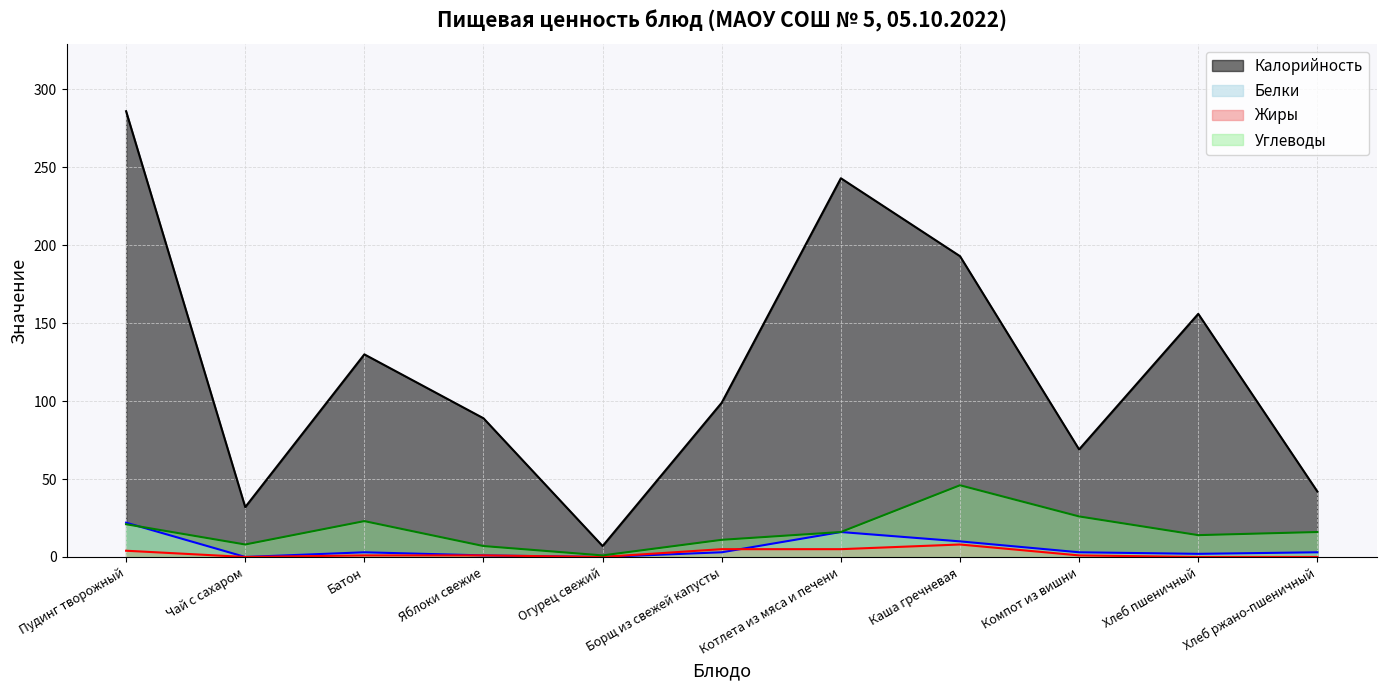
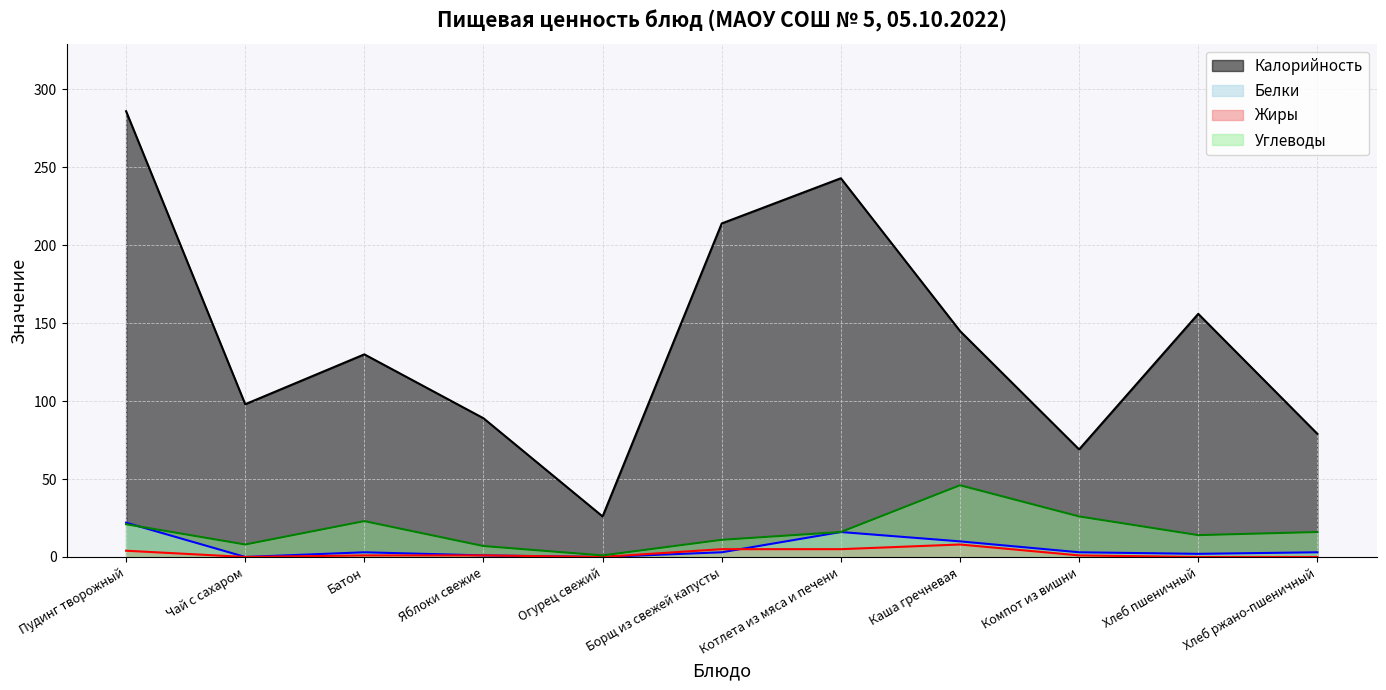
  {
    "Калорийность": {
      "Пудинг творожный": 286,
-     "Чай с сахаром": 32,
+     "Чай с сахаром": 98,
      "Батон": 130,
      "Яблоки свежие": 89,
-     "Огурец свежий": 7,
-     "Борщ из свежей капусты": 99,
+     "Огурец свежий": 26,
+     "Борщ из свежей капусты": 214,
      "Котлета из мяса и печени": 243,
-     "Каша гречневая": 193,
+     "Каша гречневая": 145,
      "Компот из вишни": 69,
      "Хлеб пшеничный": 156,
-     "Хлеб ржано-пшеничный": 42
+     "Хлеб ржано-пшеничный": 79
    },
    "Жиры": {
      "Пудинг творожный": 4,
      "Батон": 1,
      "Борщ из свежей капусты": 5,
      "Котлета из мяса и печени": 5,
      "Каша гречневая": 8,
      "Компот из вишни": 1,
      "Хлеб пшеничный": 0,
      "Хлеб ржано-пшеничный": 0
    }
  }
